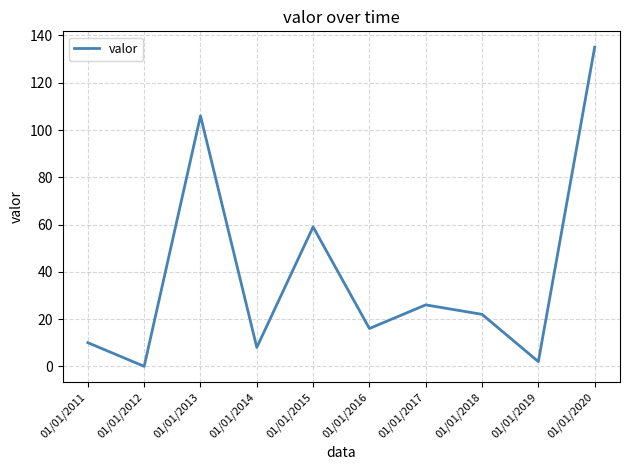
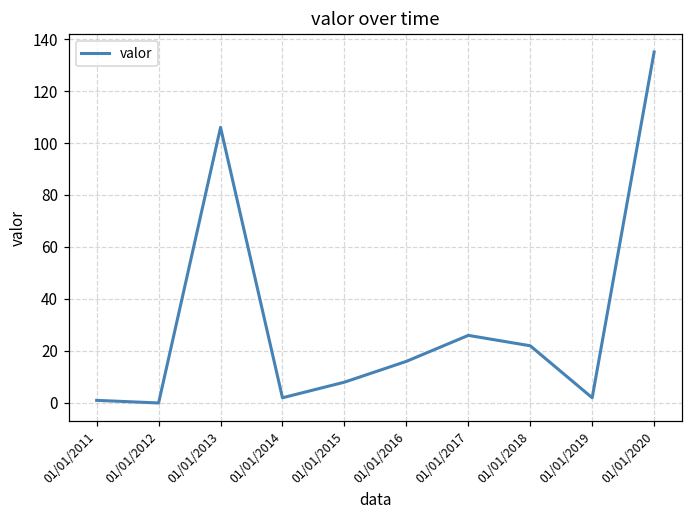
  {
-   "01/01/2011": 10,
+   "01/01/2011": 1,
    "01/01/2012": 0,
    "01/01/2013": 106,
-   "01/01/2014": 8,
-   "01/01/2015": 59,
+   "01/01/2014": 2,
+   "01/01/2015": 8,
    "01/01/2016": 16,
    "01/01/2017": 26,
    "01/01/2018": 22,
    "01/01/2019": 2,
    "01/01/2020": 135
  }
